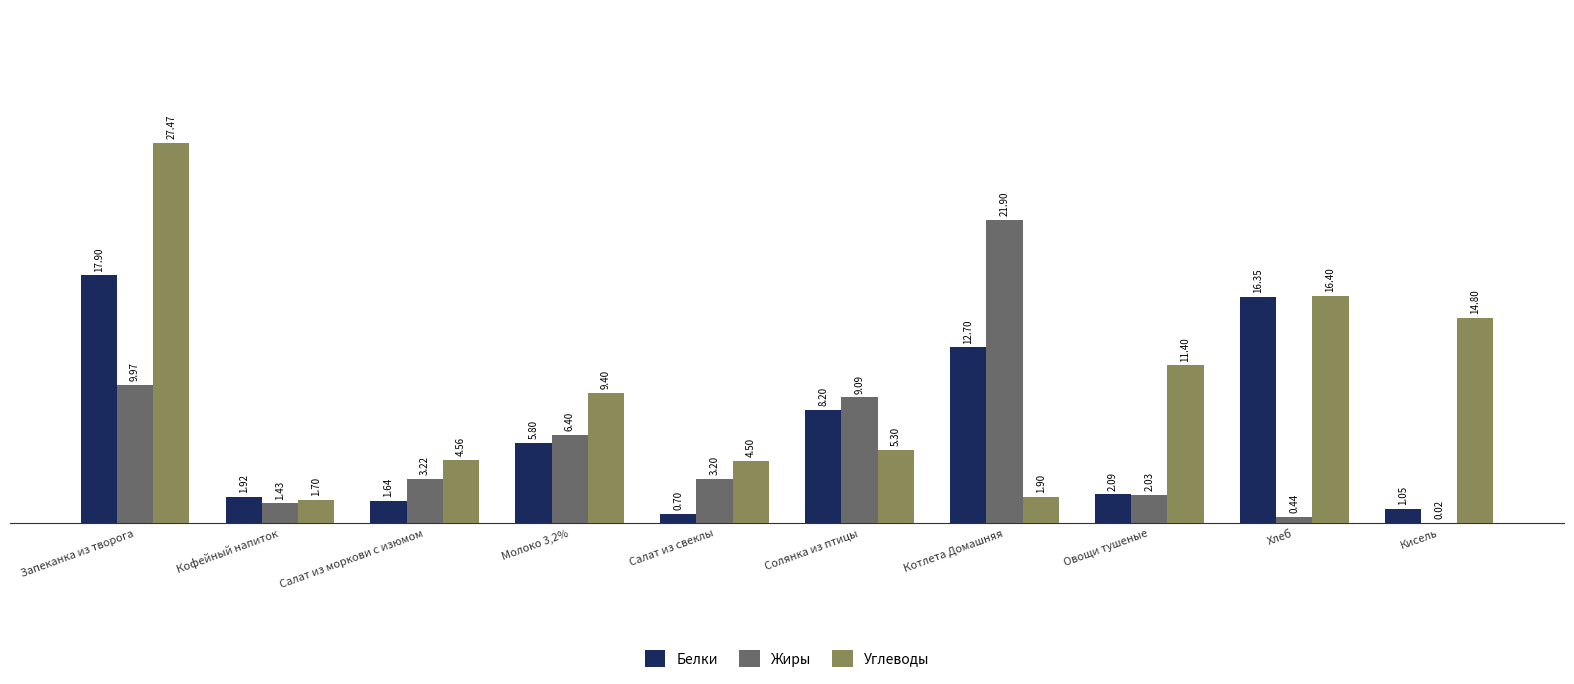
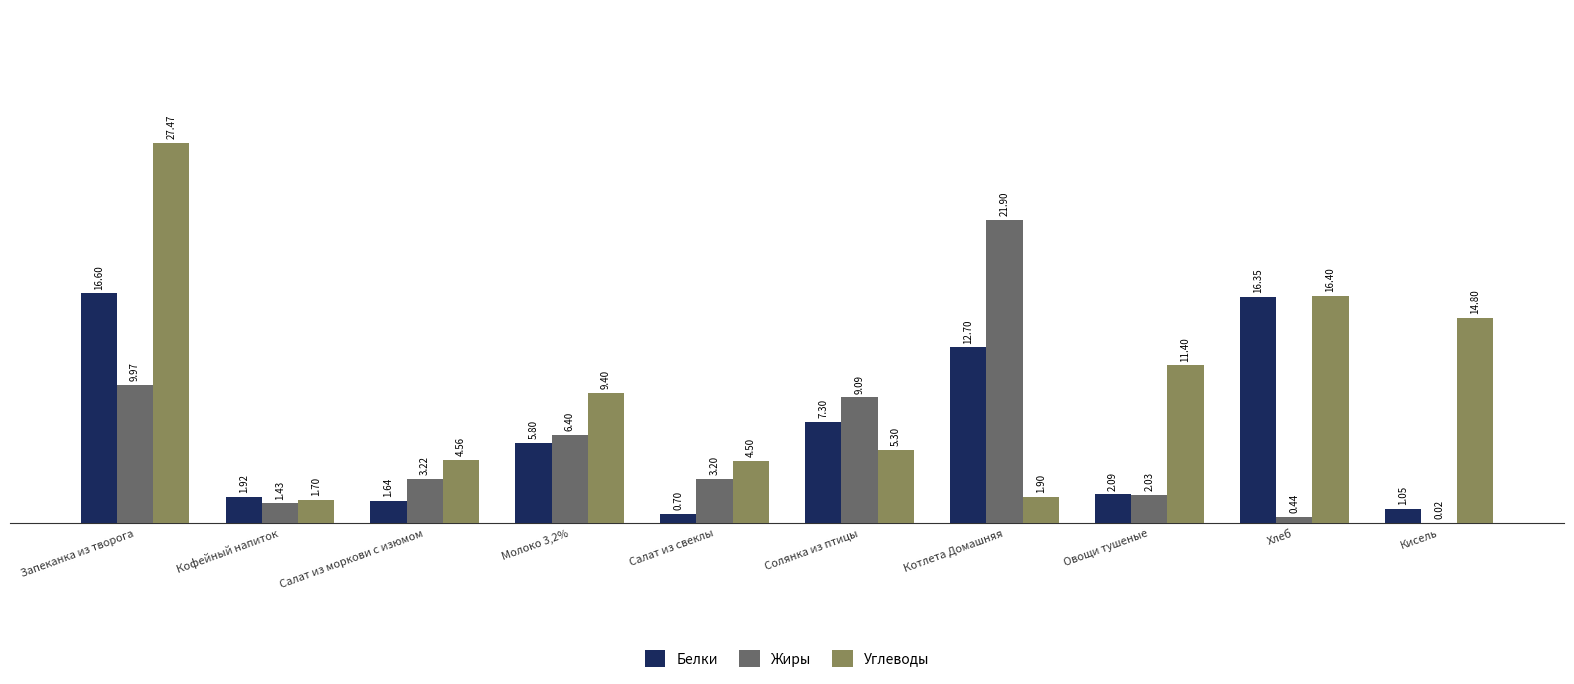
  {
    "Белки": {
-     "Запеканка из творога": 17.90,
+     "Запеканка из творога": 16.60,
      "Кофейный напиток": 1.92,
      "Салат из моркови с изюмом": 1.64,
      "Молоко 3,2%": 5.80,
      "Салат из свеклы": 0.70,
-     "Солянка из птицы": 8.20,
+     "Солянка из птицы": 7.30,
      "Котлета Домашняя": 12.70,
      "Овощи тушеные": 2.09,
      "Хлеб": 16.35,
      "Кисель": 1.05
    }
  }
